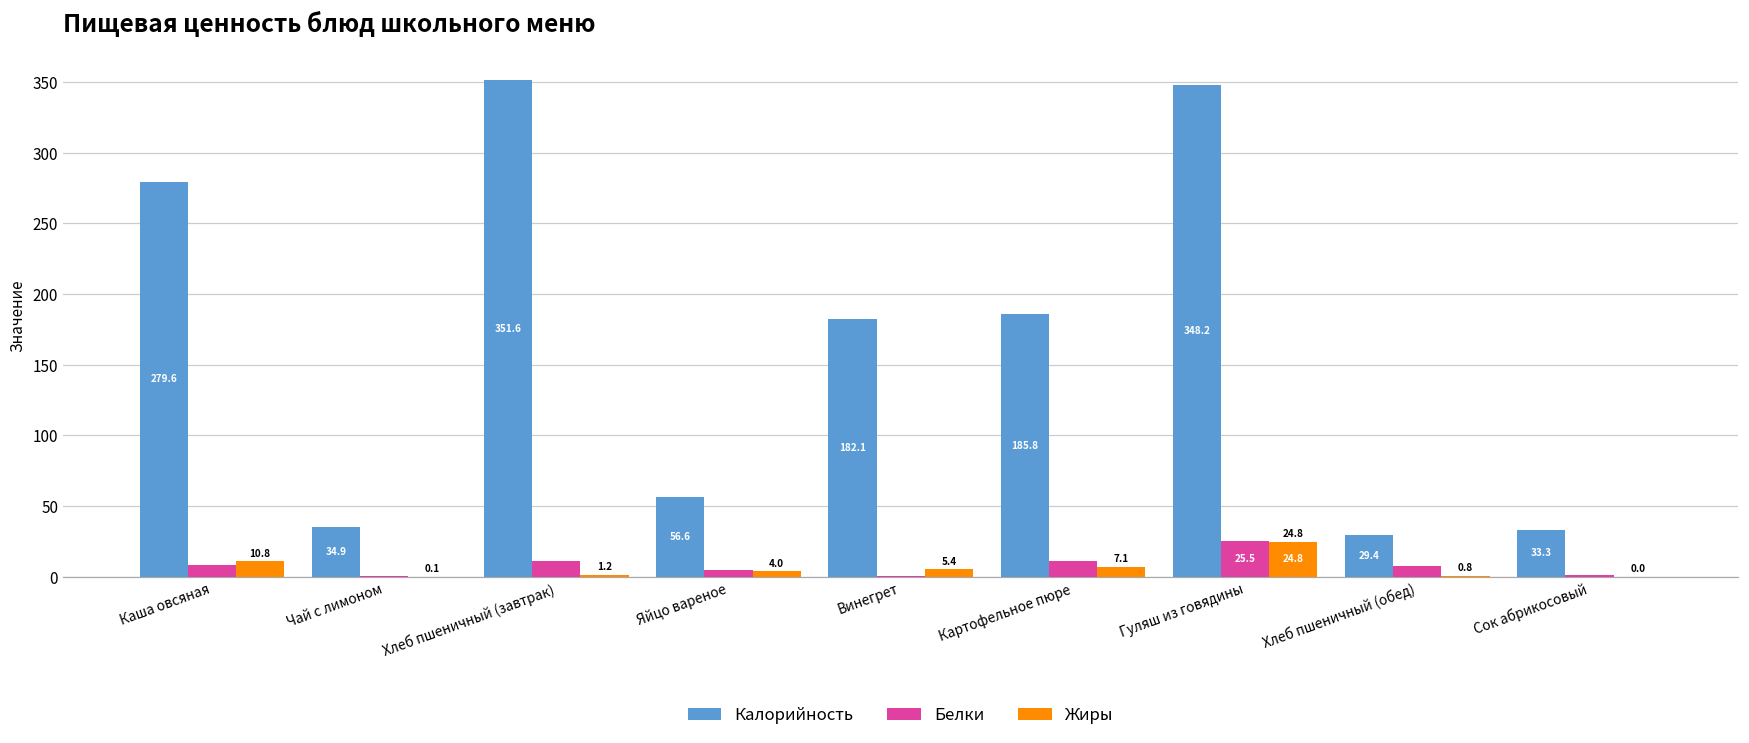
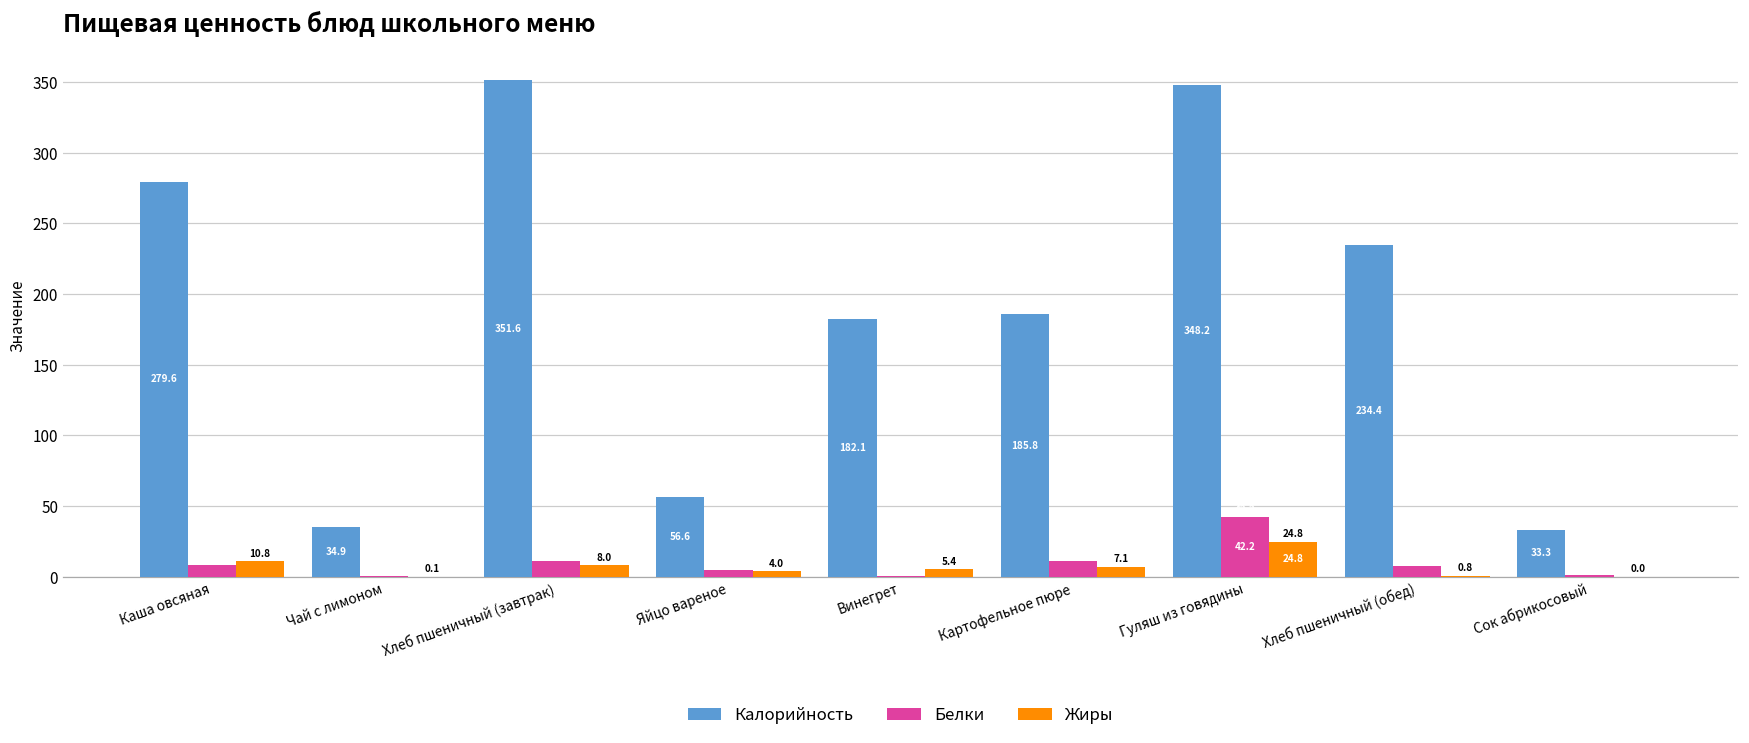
  {
    "Калорийность": {
      "Каша овсяная": 279.6,
      "Чай с лимоном": 34.9,
      "Хлеб пшеничный (завтрак)": 351.6,
      "Яйцо вареное": 56.6,
      "Винегрет": 182.1,
      "Картофельное пюре": 185.8,
      "Гуляш из говядины": 348.2,
-     "Хлеб пшеничный (обед)": 29.4,
+     "Хлеб пшеничный (обед)": 234.4,
      "Сок абрикосовый": 33.3
    },
    "Белки": {
-     "Гуляш из говядины": 25.5
+     "Гуляш из говядины": 42.2
    },
    "Жиры": {
      "Каша овсяная": 10.8,
      "Чай с лимоном": 0.1,
-     "Хлеб пшеничный (завтрак)": 1.2,
+     "Хлеб пшеничный (завтрак)": 8.0,
      "Яйцо вареное": 4.0,
      "Винегрет": 5.4,
      "Картофельное пюре": 7.1,
      "Гуляш из говядины": 24.8,
      "Хлеб пшеничный (обед)": 0.8,
      "Сок абрикосовый": 0.0
    }
  }
